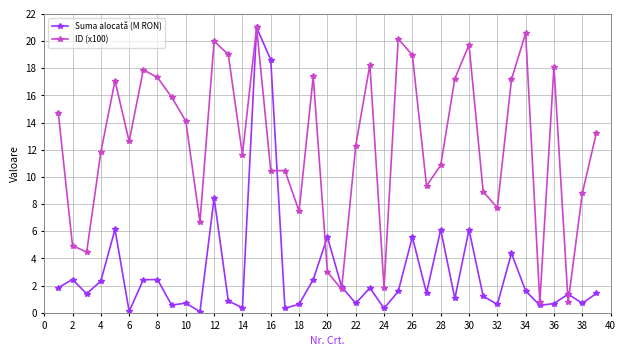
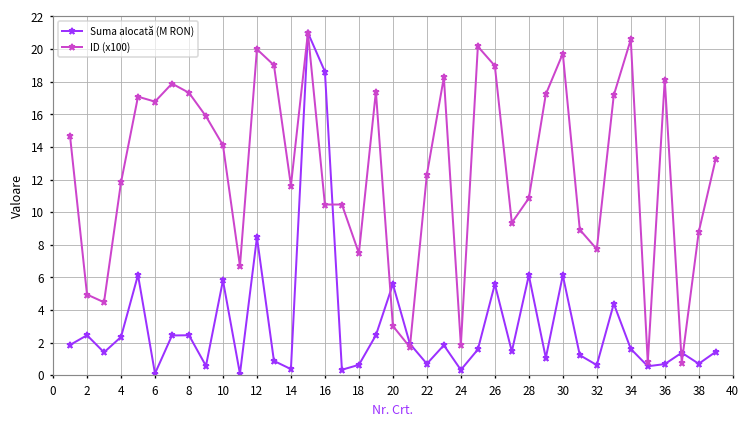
  {
    "Suma alocată (M RON)": {
      "2": 2.4,
      "4": 2.3,
      "6": 0.1,
      "8": 2.4,
-     "10": 0.7,
+     "10": 5.8,
      "12": 8.5,
      "14": 0.4,
      "16": 18.6,
      "18": 0.6,
      "20": 5.6,
      "22": 0.7,
      "24": 0.3,
      "26": 5.6,
      "28": 6.1,
      "30": 6.1,
      "32": 0.6,
      "34": 1.6,
      "36": 0.7,
      "38": 0.7
    },
    "ID (x100)": {
      "2": 4.9,
      "4": 11.8,
-     "6": 12.6,
+     "6": 16.8,
      "8": 17.3,
      "10": 14.1,
      "12": 20.0,
      "14": 11.6,
      "16": 10.5,
      "18": 7.5,
      "20": 3.0,
      "22": 12.3,
      "24": 1.8,
      "26": 19.0,
      "28": 10.9,
      "30": 19.7,
      "32": 7.7,
      "34": 20.6,
      "36": 18.1,
      "38": 8.8
    }
  }
